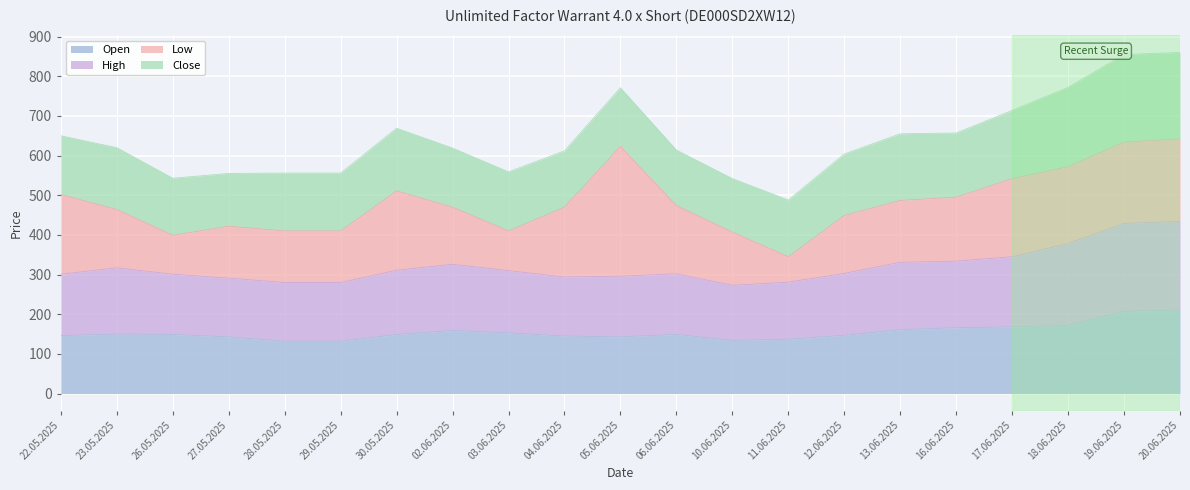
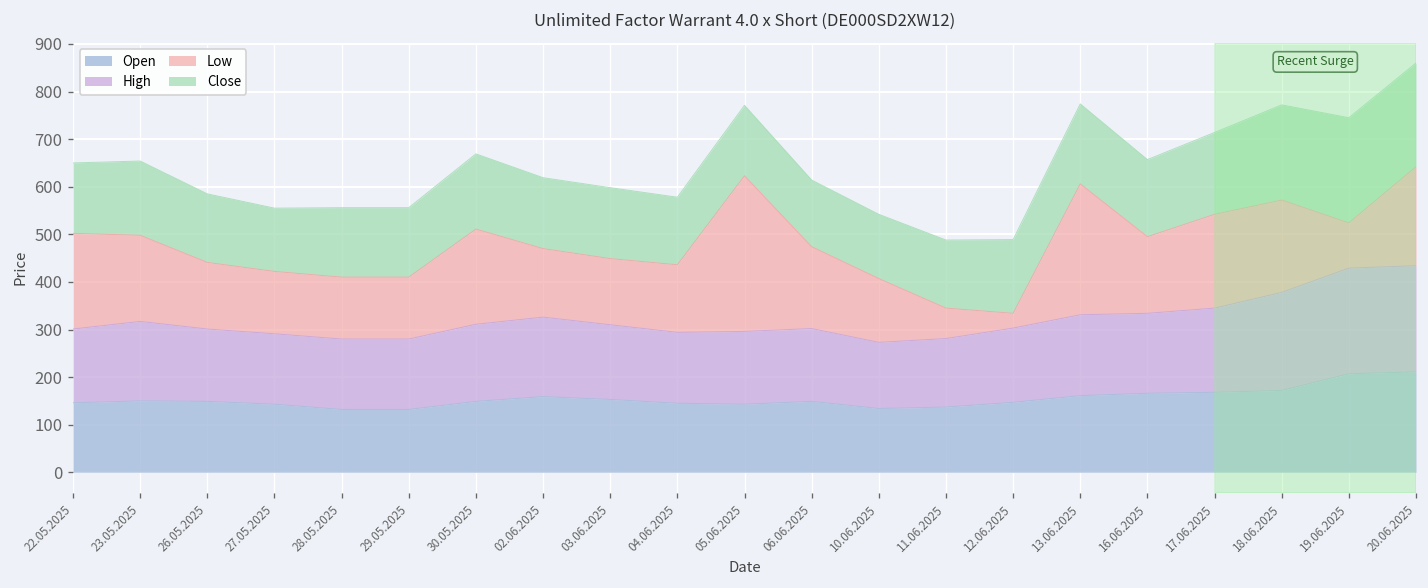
  {
    "Low": {
      "22.05.2025": 200,
-     "23.05.2025": 150,
-     "26.05.2025": 100,
+     "23.05.2025": 180,
+     "26.05.2025": 140,
      "27.05.2025": 130,
      "28.05.2025": 130,
      "29.05.2025": 130,
      "30.05.2025": 200,
      "02.06.2025": 140,
-     "03.06.2025": 100,
-     "04.06.2025": 180,
+     "03.06.2025": 140,
+     "04.06.2025": 140,
      "05.06.2025": 330,
      "06.06.2025": 170,
      "10.06.2025": 130,
      "11.06.2025": 60,
-     "12.06.2025": 150,
-     "13.06.2025": 160,
+     "12.06.2025": 30,
+     "13.06.2025": 280,
      "16.06.2025": 160,
      "17.06.2025": 200,
      "18.06.2025": 190,
-     "19.06.2025": 210,
+     "19.06.2025": 100,
      "20.06.2025": 210
    }
  }
